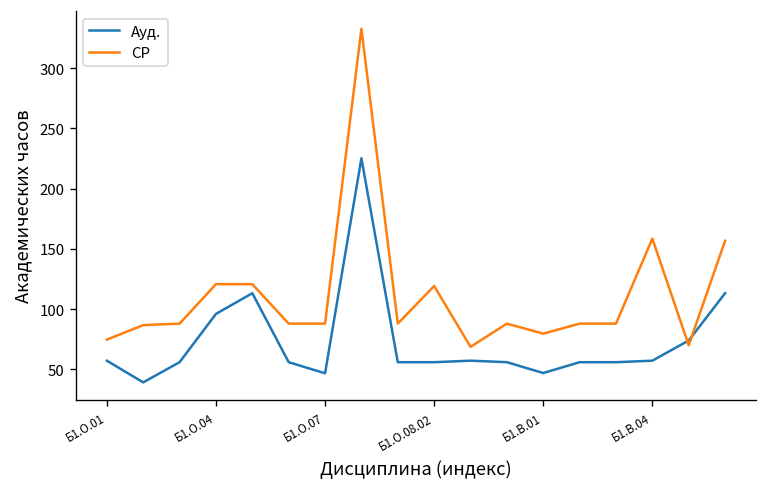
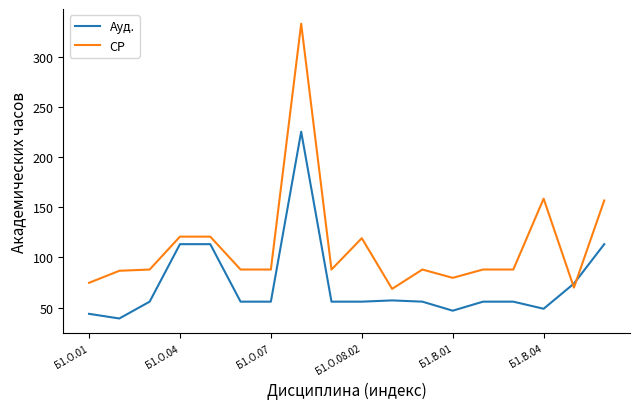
  {
    "Ауд.": {
-     "Б1.О.01": 57,
-     "Б1.О.04": 96,
-     "Б1.О.07": 47,
+     "Б1.О.01": 44,
+     "Б1.О.04": 113,
+     "Б1.О.07": 56,
      "Б1.О.08.02": 56,
      "Б1.В.01": 47,
-     "Б1.В.04": 57
+     "Б1.В.04": 49
    },
    "СР": {
      "Б1.О.01": 75,
      "Б1.О.04": 121,
      "Б1.О.07": 88,
      "Б1.О.08.02": 119,
      "Б1.В.01": 80,
      "Б1.В.04": 159
    }
  }
